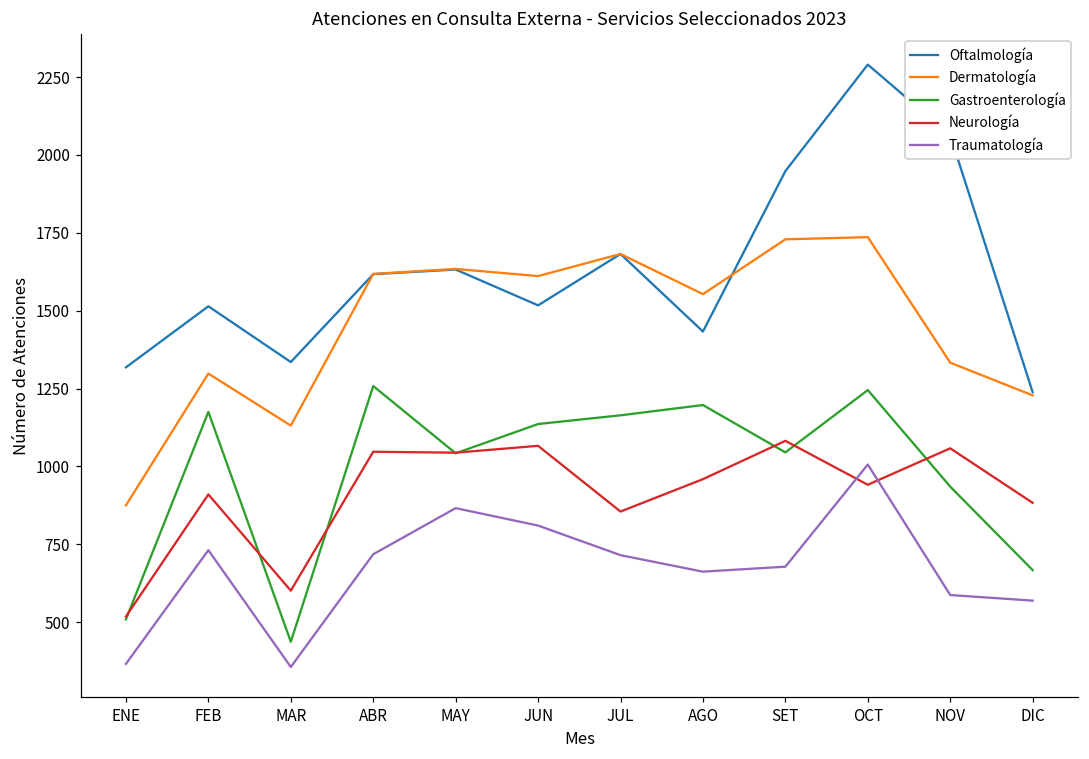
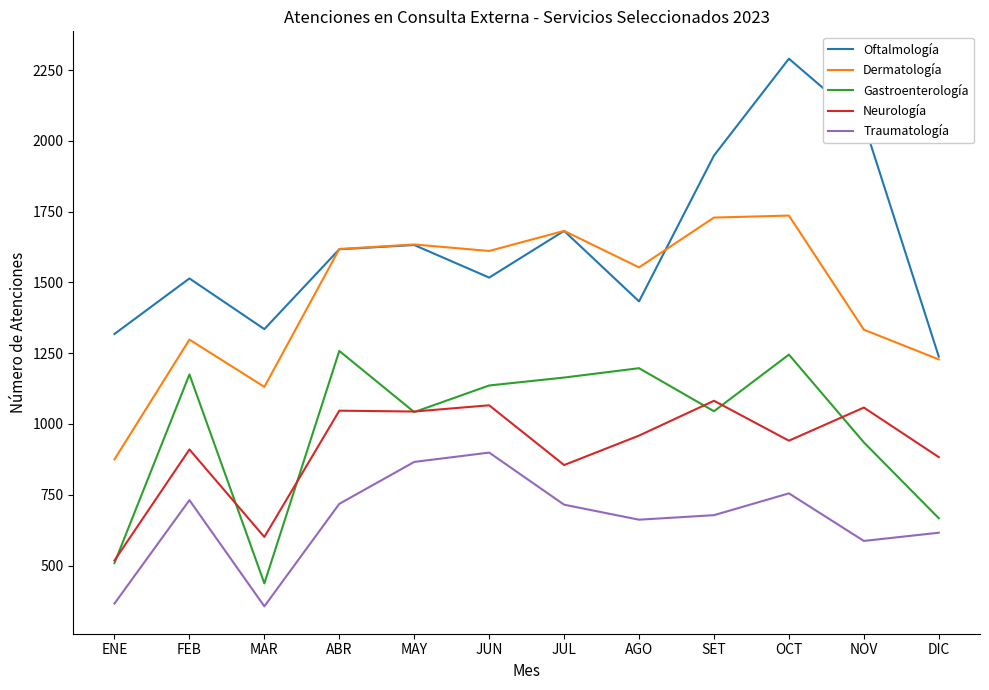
  {
    "Oftalmología": {
      "ENE": 1320,
      "FEB": 1510,
      "MAR": 1340,
      "JUN": 1520,
      "AGO": 1430,
      "SET": 1950,
      "OCT": 2290,
      "DIC": 1240
    },
    "Dermatología": {
      "ENE": 880,
      "FEB": 1300,
      "MAR": 1130,
      "JUN": 1610,
      "AGO": 1550,
      "SET": 1730,
      "OCT": 1740,
      "NOV": 1330,
      "DIC": 1230
    },
    "Gastroenterología": {
      "FEB": 1180,
      "MAR": 440,
      "ABR": 1260,
      "JUN": 1140,
      "JUL": 1160,
      "AGO": 1200,
      "SET": 1050,
      "OCT": 1250,
      "NOV": 940,
      "DIC": 670
    },
    "Neurología": {
      "FEB": 910,
      "MAR": 600,
      "ABR": 1050,
      "JUN": 1070,
      "JUL": 860,
      "AGO": 960,
      "SET": 1080,
      "OCT": 940,
      "NOV": 1060,
      "DIC": 880
    },
    "Traumatología": {
      "ENE": 370,
      "FEB": 730,
      "MAR": 360,
      "ABR": 720,
      "MAY": 870,
-     "JUN": 810,
+     "JUN": 900,
      "JUL": 720,
      "AGO": 660,
      "SET": 680,
-     "OCT": 1010,
+     "OCT": 760,
      "NOV": 590,
-     "DIC": 570
+     "DIC": 620
    }
  }
